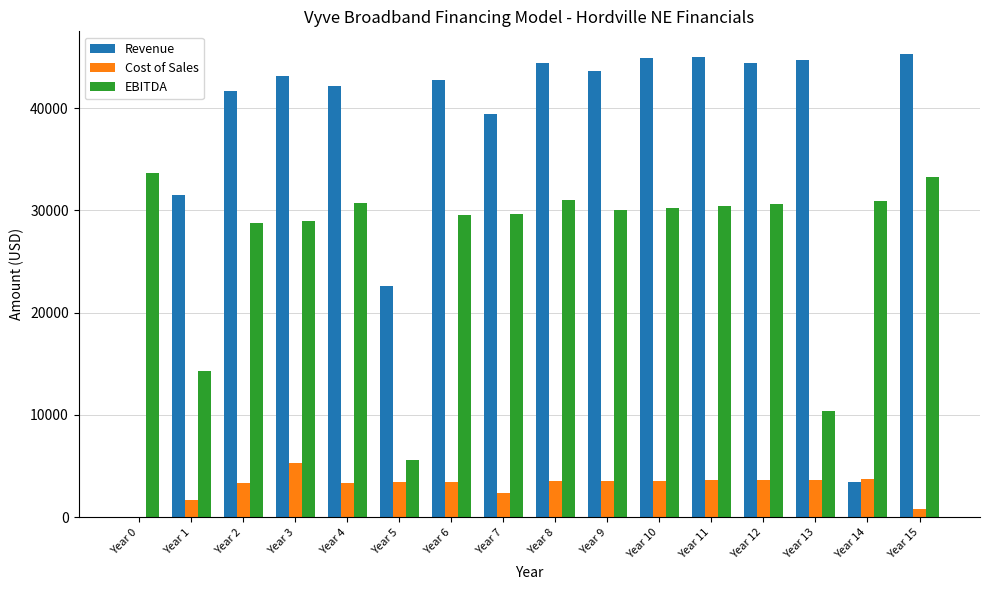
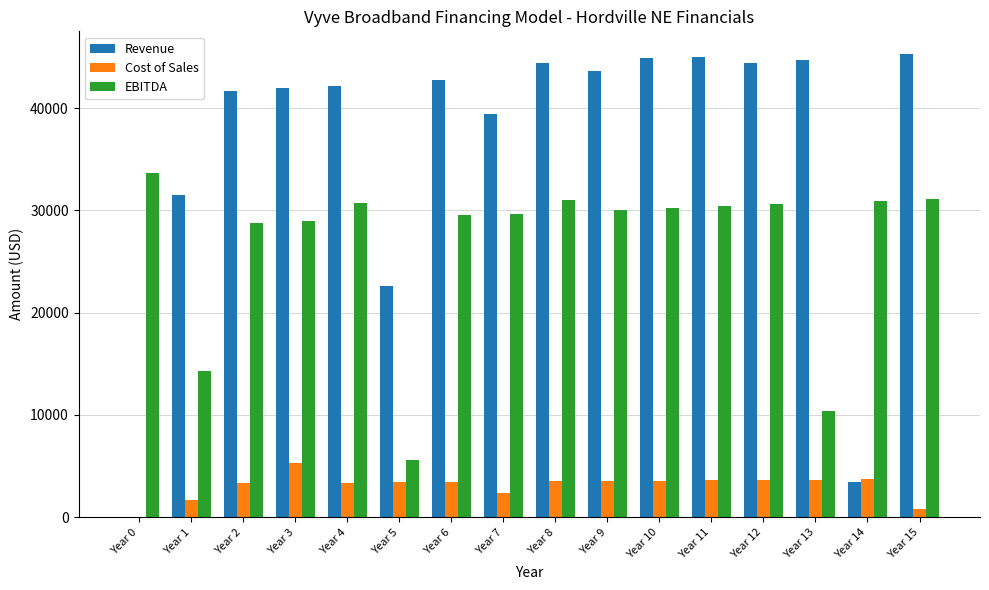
  {
    "Revenue": {
      "Year 0": 0,
      "Year 1": 31500,
      "Year 2": 41700,
-     "Year 3": 43100,
+     "Year 3": 41900,
      "Year 4": 42200,
      "Year 5": 22600,
      "Year 6": 42800,
      "Year 7": 39400,
      "Year 8": 44400,
      "Year 9": 43600,
      "Year 10": 44900,
      "Year 11": 45000,
      "Year 12": 44400,
      "Year 13": 44700,
      "Year 14": 3400,
      "Year 15": 45300
    },
    "Cost of Sales": {
      "Year 0": 0,
      "Year 1": 1600,
      "Year 2": 3300,
      "Year 3": 5300,
      "Year 4": 3400,
      "Year 5": 3400,
      "Year 6": 3400,
      "Year 7": 2400,
      "Year 8": 3500,
      "Year 9": 3500,
      "Year 10": 3600,
      "Year 11": 3600,
      "Year 12": 3600,
      "Year 13": 3700,
      "Year 14": 3700,
      "Year 15": 800
    },
    "EBITDA": {
      "Year 0": 33700,
      "Year 1": 14300,
      "Year 2": 28800,
      "Year 3": 29000,
      "Year 4": 30800,
      "Year 5": 5600,
      "Year 6": 29500,
      "Year 7": 29700,
      "Year 8": 31100,
      "Year 9": 30100,
      "Year 10": 30200,
      "Year 11": 30400,
      "Year 12": 30600,
      "Year 13": 10300,
      "Year 14": 31000,
-     "Year 15": 33300
+     "Year 15": 31100
    }
  }
